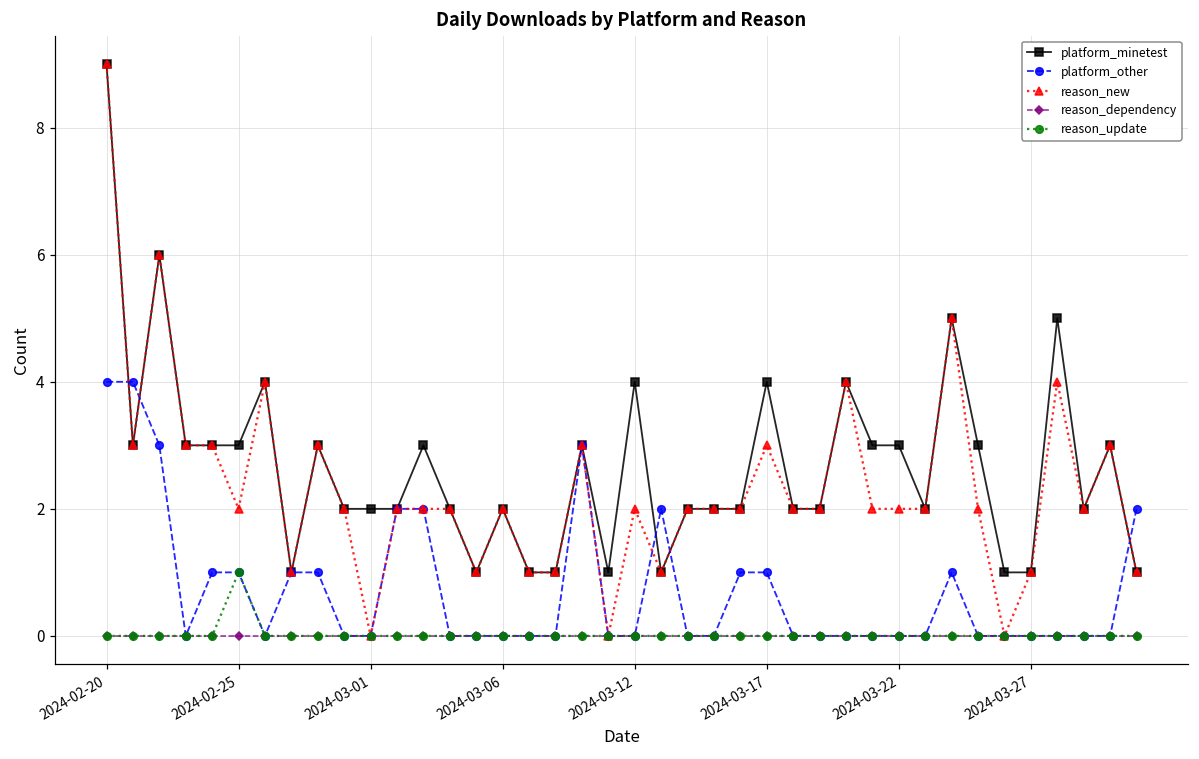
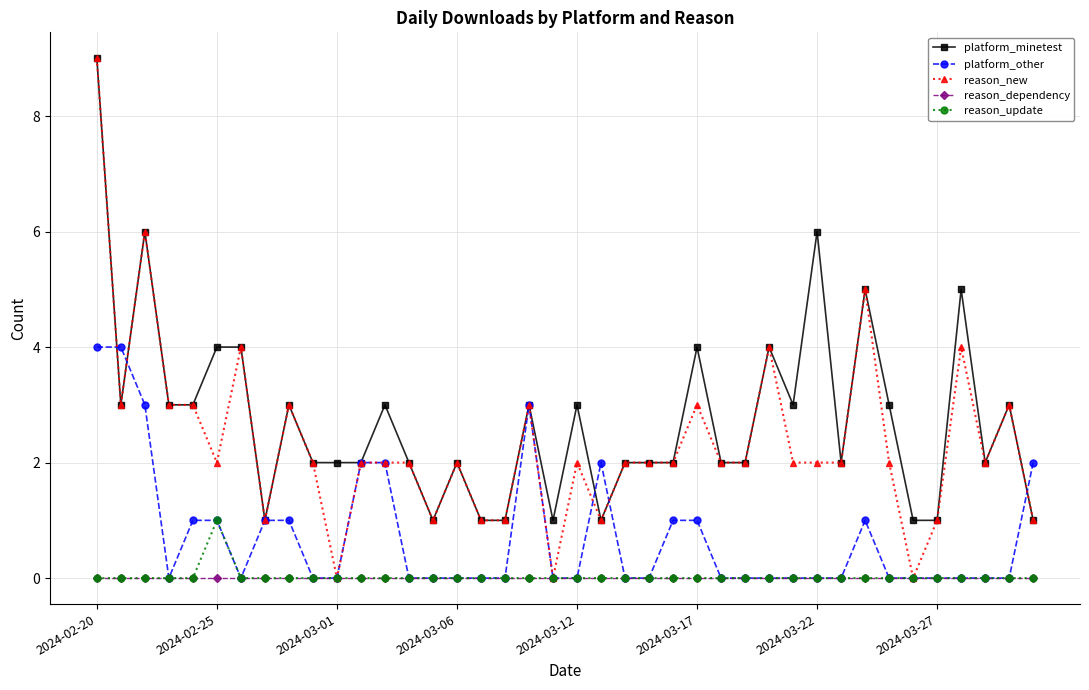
  {
    "platform_minetest": {
-     "2024-02-25": 3,
+     "2024-02-25": 4,
      "2024-03-01": 2,
-     "2024-03-12": 4,
+     "2024-03-12": 3,
      "2024-03-17": 4,
-     "2024-03-22": 3
+     "2024-03-22": 6
    },
    "platform_other": {
      "2024-02-20": 4,
      "2024-03-17": 1
    },
    "reason_new": {
      "2024-02-25": 2,
      "2024-03-12": 2,
      "2024-03-17": 3,
      "2024-03-22": 2
    },
    "reason_dependency": {
      "2024-02-25": 0
    }
  }
